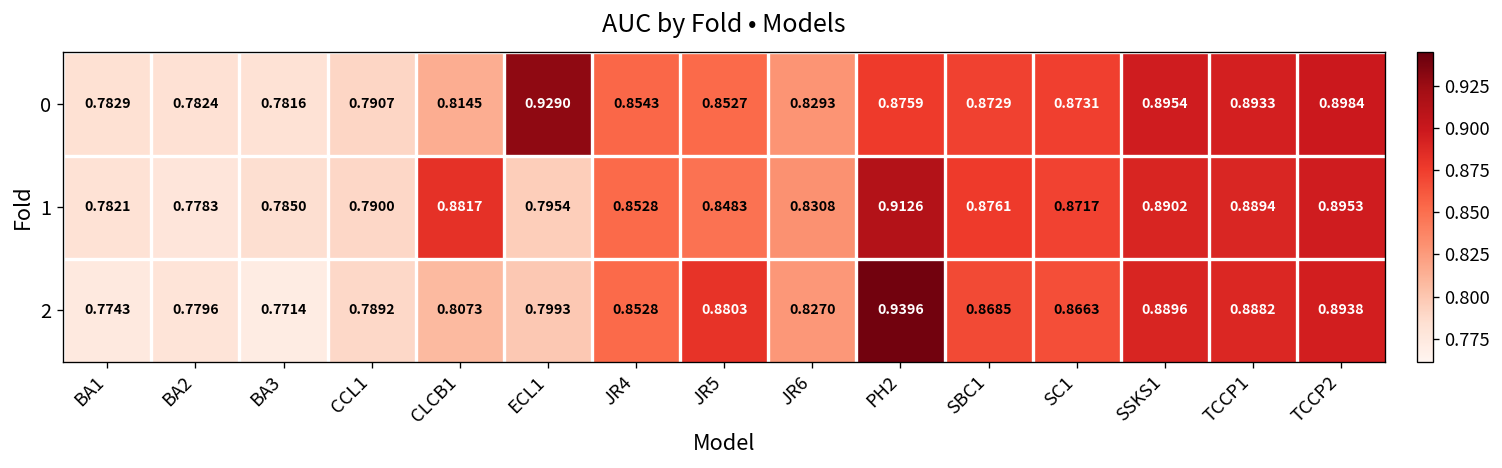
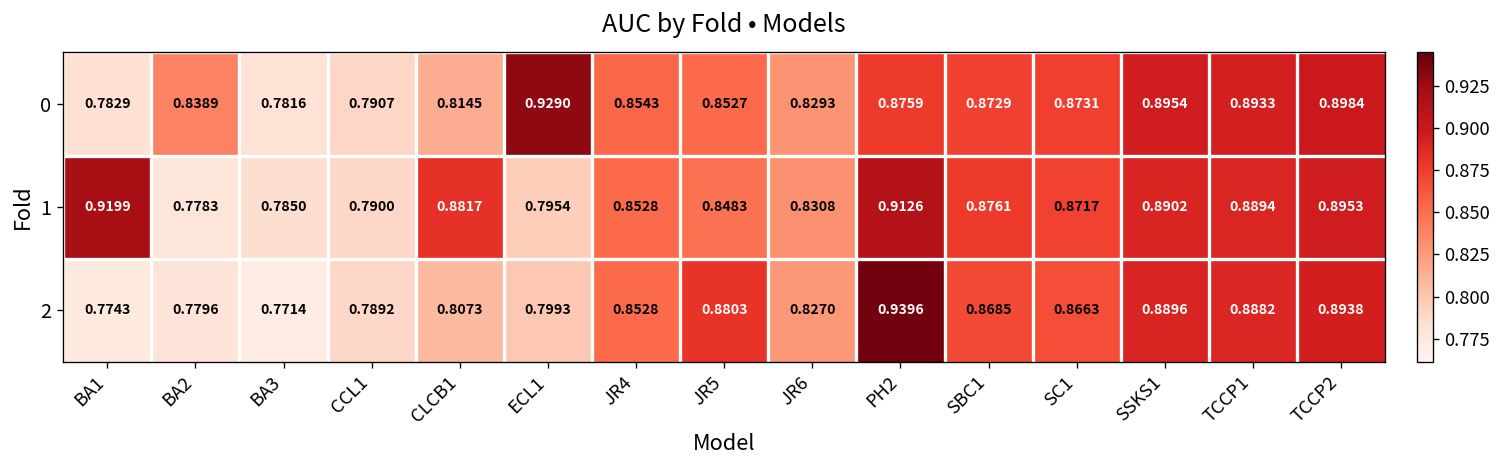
  {
    "0": {
      "BA1": 0.7829,
-     "BA2": 0.7824,
+     "BA2": 0.8389,
      "BA3": 0.7816,
      "CCL1": 0.7907,
      "CLCB1": 0.8145,
      "ECL1": 0.9290,
      "JR4": 0.8543,
      "JR5": 0.8527,
      "JR6": 0.8293,
      "PH2": 0.8759,
      "SBC1": 0.8729,
      "SC1": 0.8731,
      "SSKS1": 0.8954,
      "TCCP1": 0.8933,
      "TCCP2": 0.8984
    },
    "1": {
-     "BA1": 0.7821,
+     "BA1": 0.9199,
      "BA2": 0.7783,
      "BA3": 0.7850,
      "CCL1": 0.7900,
      "CLCB1": 0.8817,
      "ECL1": 0.7954,
      "JR4": 0.8528,
      "JR5": 0.8483,
      "JR6": 0.8308,
      "PH2": 0.9126,
      "SBC1": 0.8761,
      "SC1": 0.8717,
      "SSKS1": 0.8902,
      "TCCP1": 0.8894,
      "TCCP2": 0.8953
    },
    "2": {
      "BA1": 0.7743,
      "BA2": 0.7796,
      "BA3": 0.7714,
      "CCL1": 0.7892,
      "CLCB1": 0.8073,
      "ECL1": 0.7993,
      "JR4": 0.8528,
      "JR5": 0.8803,
      "JR6": 0.8270,
      "PH2": 0.9396,
      "SBC1": 0.8685,
      "SC1": 0.8663,
      "SSKS1": 0.8896,
      "TCCP1": 0.8882,
      "TCCP2": 0.8938
    }
  }
